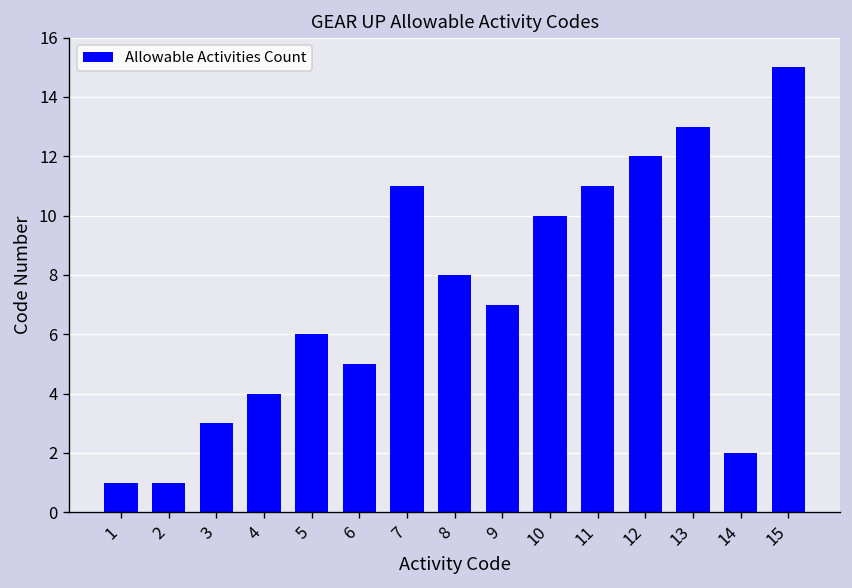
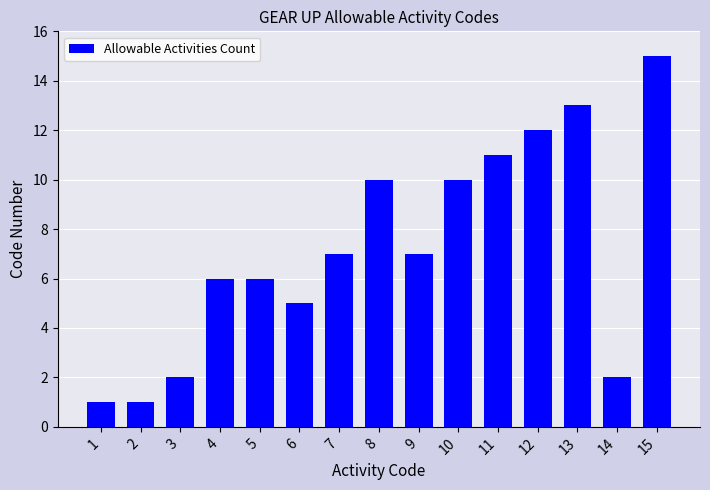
  {
    "1": 1,
    "2": 1,
-   "3": 3,
-   "4": 4,
+   "3": 2,
+   "4": 6,
    "5": 6,
    "6": 5,
-   "7": 11,
-   "8": 8,
+   "7": 7,
+   "8": 10,
    "9": 7,
    "10": 10,
    "11": 11,
    "12": 12,
    "13": 13,
    "14": 2,
    "15": 15
  }
